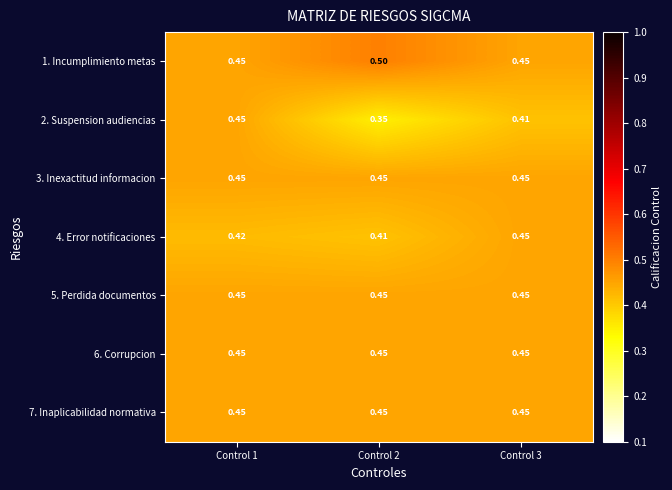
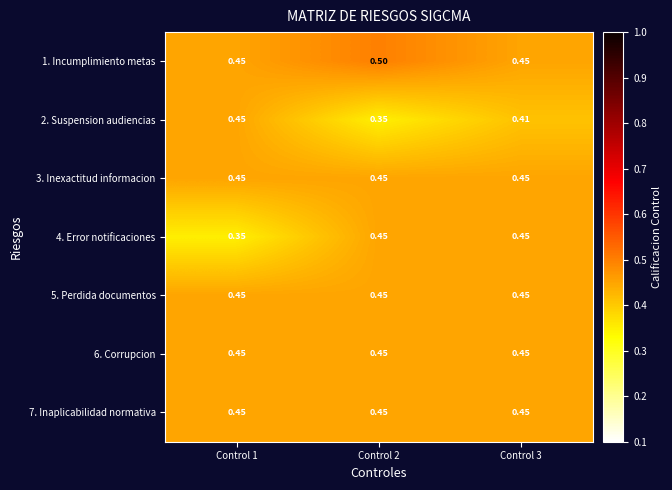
  {
    "1. Incumplimiento metas": {
      "Control 1": 0.45,
      "Control 2": 0.50,
      "Control 3": 0.45
    },
    "2. Suspension audiencias": {
      "Control 1": 0.45,
      "Control 2": 0.35,
      "Control 3": 0.41
    },
    "3. Inexactitud informacion": {
      "Control 1": 0.45,
      "Control 2": 0.45,
      "Control 3": 0.45
    },
    "4. Error notificaciones": {
-     "Control 1": 0.42,
-     "Control 2": 0.41,
+     "Control 1": 0.35,
+     "Control 2": 0.45,
      "Control 3": 0.45
    },
    "5. Perdida documentos": {
      "Control 1": 0.45,
      "Control 2": 0.45,
      "Control 3": 0.45
    },
    "6. Corrupcion": {
      "Control 1": 0.45,
      "Control 2": 0.45,
      "Control 3": 0.45
    },
    "7. Inaplicabilidad normativa": {
      "Control 1": 0.45,
      "Control 2": 0.45,
      "Control 3": 0.45
    }
  }
